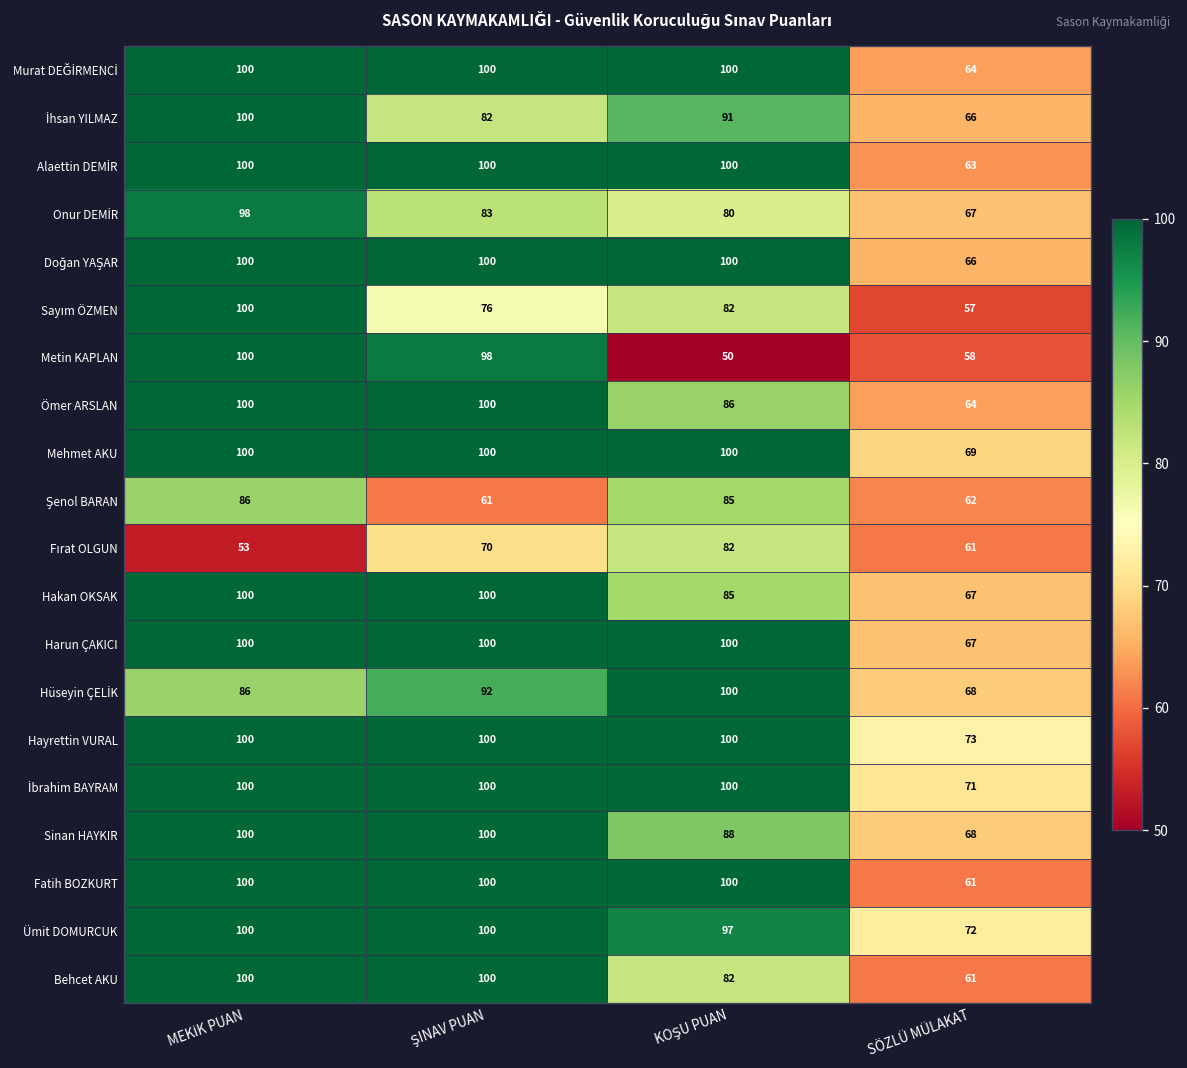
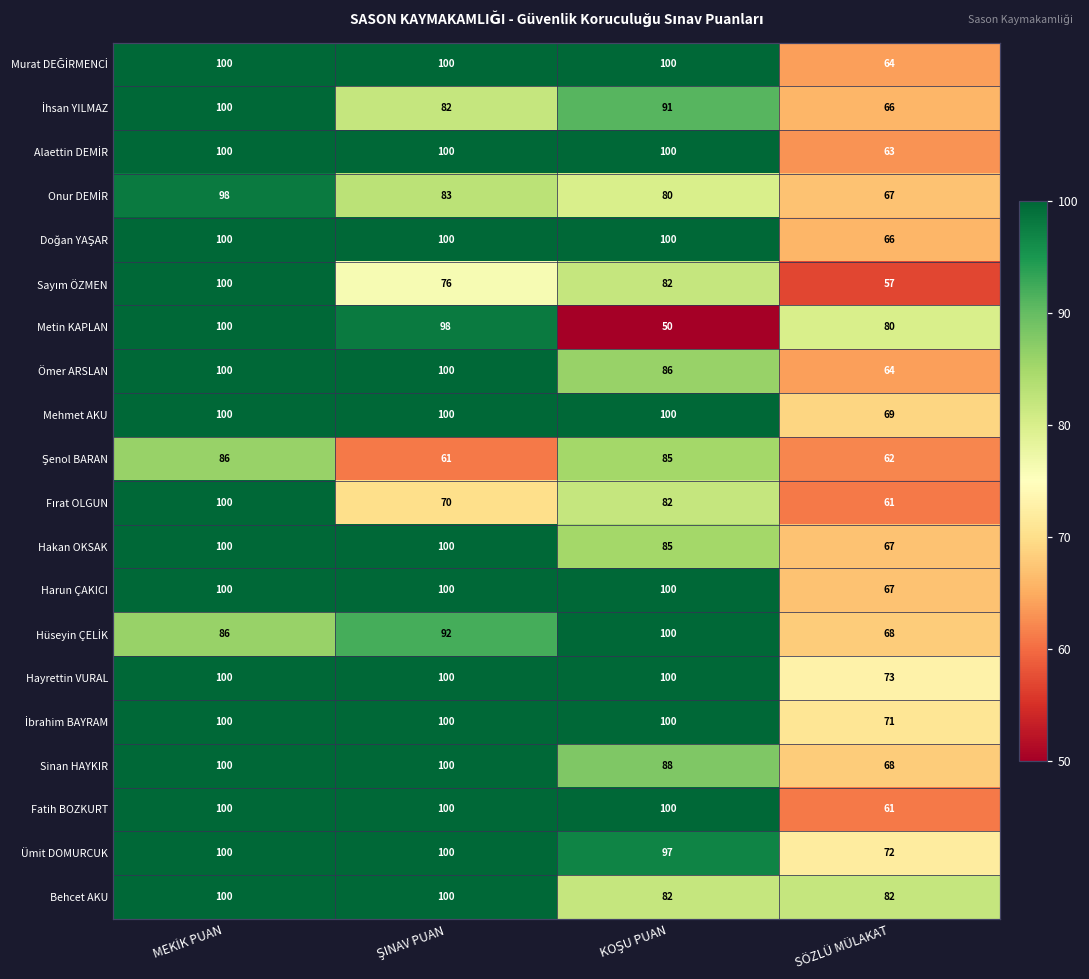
  {
    "Murat DEĞİRMENCİ": {
      "MEKİK PUAN": 100,
      "ŞINAV PUAN": 100,
      "KOŞU PUAN": 100,
      "SÖZLÜ MÜLAKAT": 64
    },
    "İhsan YILMAZ": {
      "MEKİK PUAN": 100,
      "ŞINAV PUAN": 82,
      "KOŞU PUAN": 91,
      "SÖZLÜ MÜLAKAT": 66
    },
    "Alaettin DEMİR": {
      "MEKİK PUAN": 100,
      "ŞINAV PUAN": 100,
      "KOŞU PUAN": 100,
      "SÖZLÜ MÜLAKAT": 63
    },
    "Onur DEMİR": {
      "MEKİK PUAN": 98,
      "ŞINAV PUAN": 83,
      "KOŞU PUAN": 80,
      "SÖZLÜ MÜLAKAT": 67
    },
    "Doğan YAŞAR": {
      "MEKİK PUAN": 100,
      "ŞINAV PUAN": 100,
      "KOŞU PUAN": 100,
      "SÖZLÜ MÜLAKAT": 66
    },
    "Sayım ÖZMEN": {
      "MEKİK PUAN": 100,
      "ŞINAV PUAN": 76,
      "KOŞU PUAN": 82,
      "SÖZLÜ MÜLAKAT": 57
    },
    "Metin KAPLAN": {
      "MEKİK PUAN": 100,
      "ŞINAV PUAN": 98,
      "KOŞU PUAN": 50,
-     "SÖZLÜ MÜLAKAT": 58
+     "SÖZLÜ MÜLAKAT": 80
    },
    "Ömer ARSLAN": {
      "MEKİK PUAN": 100,
      "ŞINAV PUAN": 100,
      "KOŞU PUAN": 86,
      "SÖZLÜ MÜLAKAT": 64
    },
    "Mehmet AKU": {
      "MEKİK PUAN": 100,
      "ŞINAV PUAN": 100,
      "KOŞU PUAN": 100,
      "SÖZLÜ MÜLAKAT": 69
    },
    "Şenol BARAN": {
      "MEKİK PUAN": 86,
      "ŞINAV PUAN": 61,
      "KOŞU PUAN": 85,
      "SÖZLÜ MÜLAKAT": 62
    },
    "Fırat OLGUN": {
-     "MEKİK PUAN": 53,
+     "MEKİK PUAN": 100,
      "ŞINAV PUAN": 70,
      "KOŞU PUAN": 82,
      "SÖZLÜ MÜLAKAT": 61
    },
    "Hakan OKSAK": {
      "MEKİK PUAN": 100,
      "ŞINAV PUAN": 100,
      "KOŞU PUAN": 85,
      "SÖZLÜ MÜLAKAT": 67
    },
    "Harun ÇAKICI": {
      "MEKİK PUAN": 100,
      "ŞINAV PUAN": 100,
      "KOŞU PUAN": 100,
      "SÖZLÜ MÜLAKAT": 67
    },
    "Hüseyin ÇELİK": {
      "MEKİK PUAN": 86,
      "ŞINAV PUAN": 92,
      "KOŞU PUAN": 100,
      "SÖZLÜ MÜLAKAT": 68
    },
    "Hayrettin VURAL": {
      "MEKİK PUAN": 100,
      "ŞINAV PUAN": 100,
      "KOŞU PUAN": 100,
      "SÖZLÜ MÜLAKAT": 73
    },
    "İbrahim BAYRAM": {
      "MEKİK PUAN": 100,
      "ŞINAV PUAN": 100,
      "KOŞU PUAN": 100,
      "SÖZLÜ MÜLAKAT": 71
    },
    "Sinan HAYKIR": {
      "MEKİK PUAN": 100,
      "ŞINAV PUAN": 100,
      "KOŞU PUAN": 88,
      "SÖZLÜ MÜLAKAT": 68
    },
    "Fatih BOZKURT": {
      "MEKİK PUAN": 100,
      "ŞINAV PUAN": 100,
      "KOŞU PUAN": 100,
      "SÖZLÜ MÜLAKAT": 61
    },
    "Ümit DOMURCUK": {
      "MEKİK PUAN": 100,
      "ŞINAV PUAN": 100,
      "KOŞU PUAN": 97,
      "SÖZLÜ MÜLAKAT": 72
    },
    "Behcet AKU": {
      "MEKİK PUAN": 100,
      "ŞINAV PUAN": 100,
      "KOŞU PUAN": 82,
-     "SÖZLÜ MÜLAKAT": 61
+     "SÖZLÜ MÜLAKAT": 82
    }
  }
